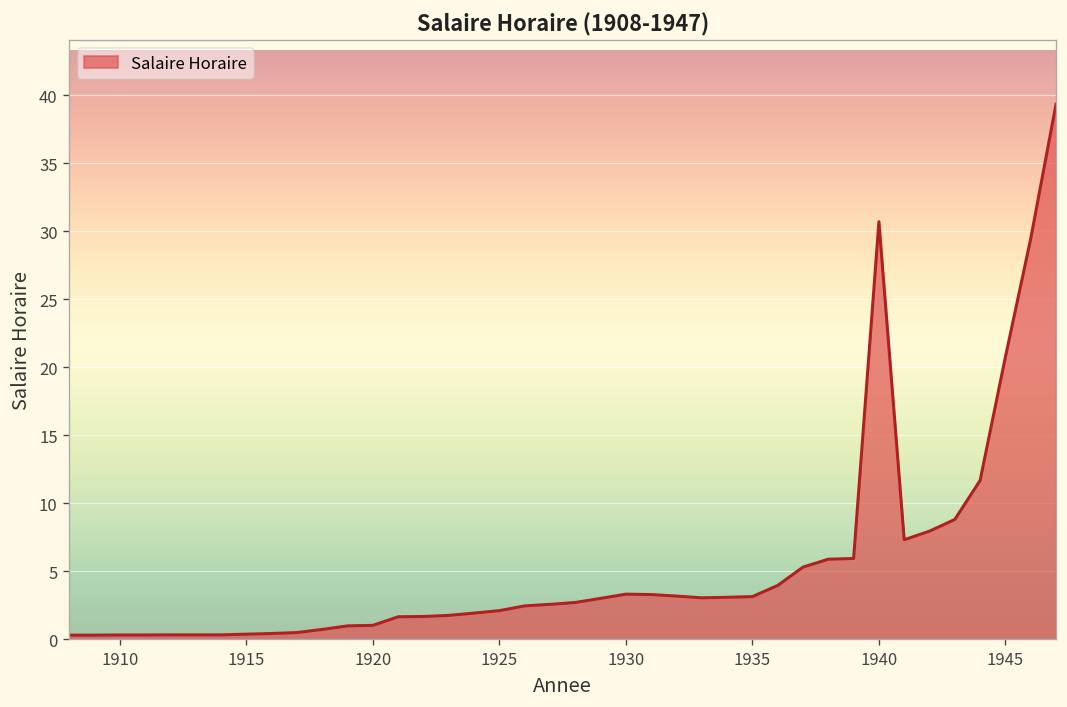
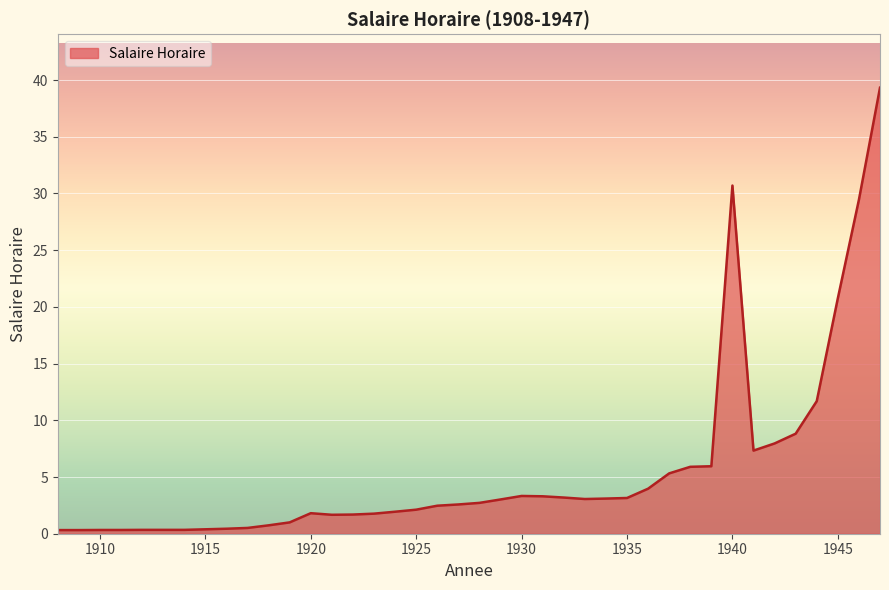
  {
    "1910": 0.3,
    "1915": 0.4,
-   "1920": 1.0,
+   "1920": 1.8,
    "1925": 2.1,
    "1930": 3.3,
    "1935": 3.2,
    "1940": 30.7,
    "1945": 20.8
  }
